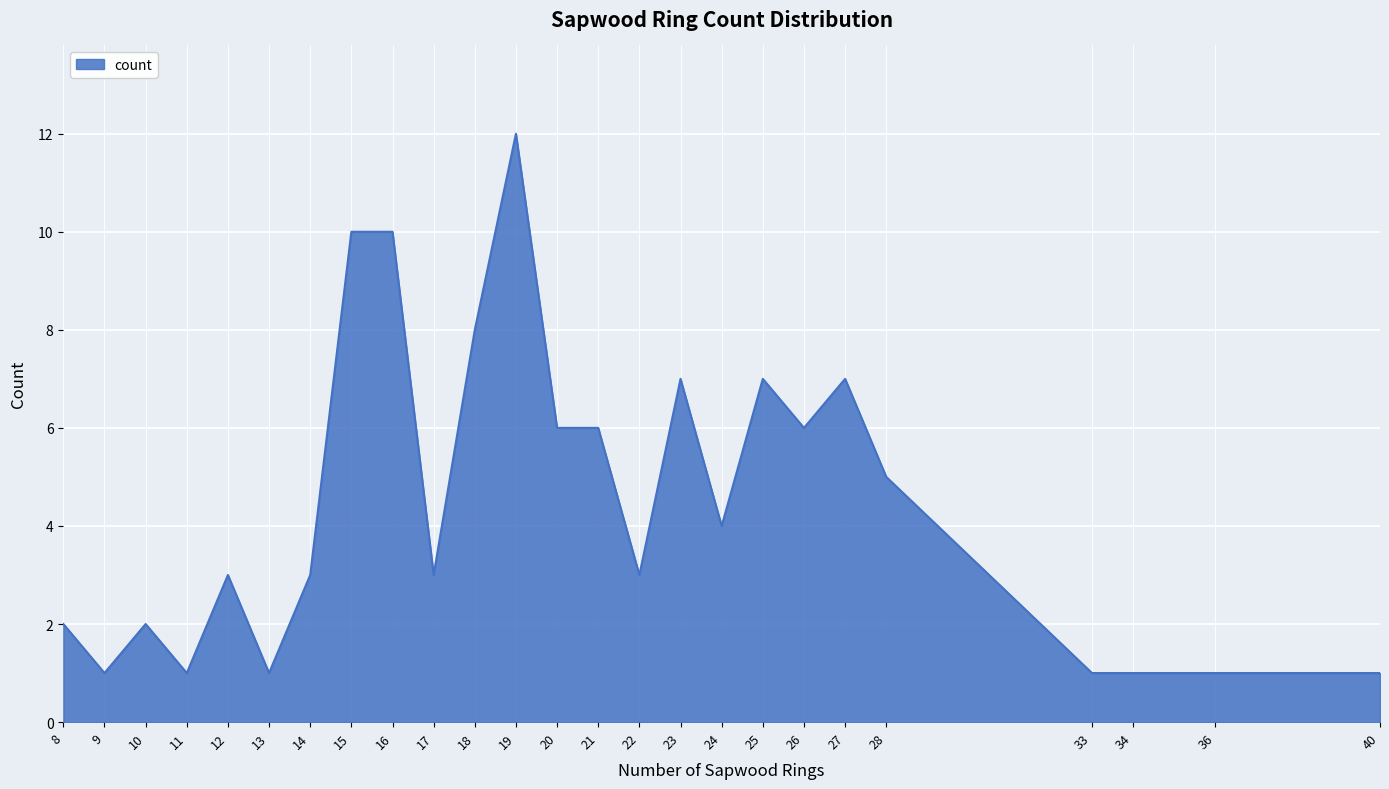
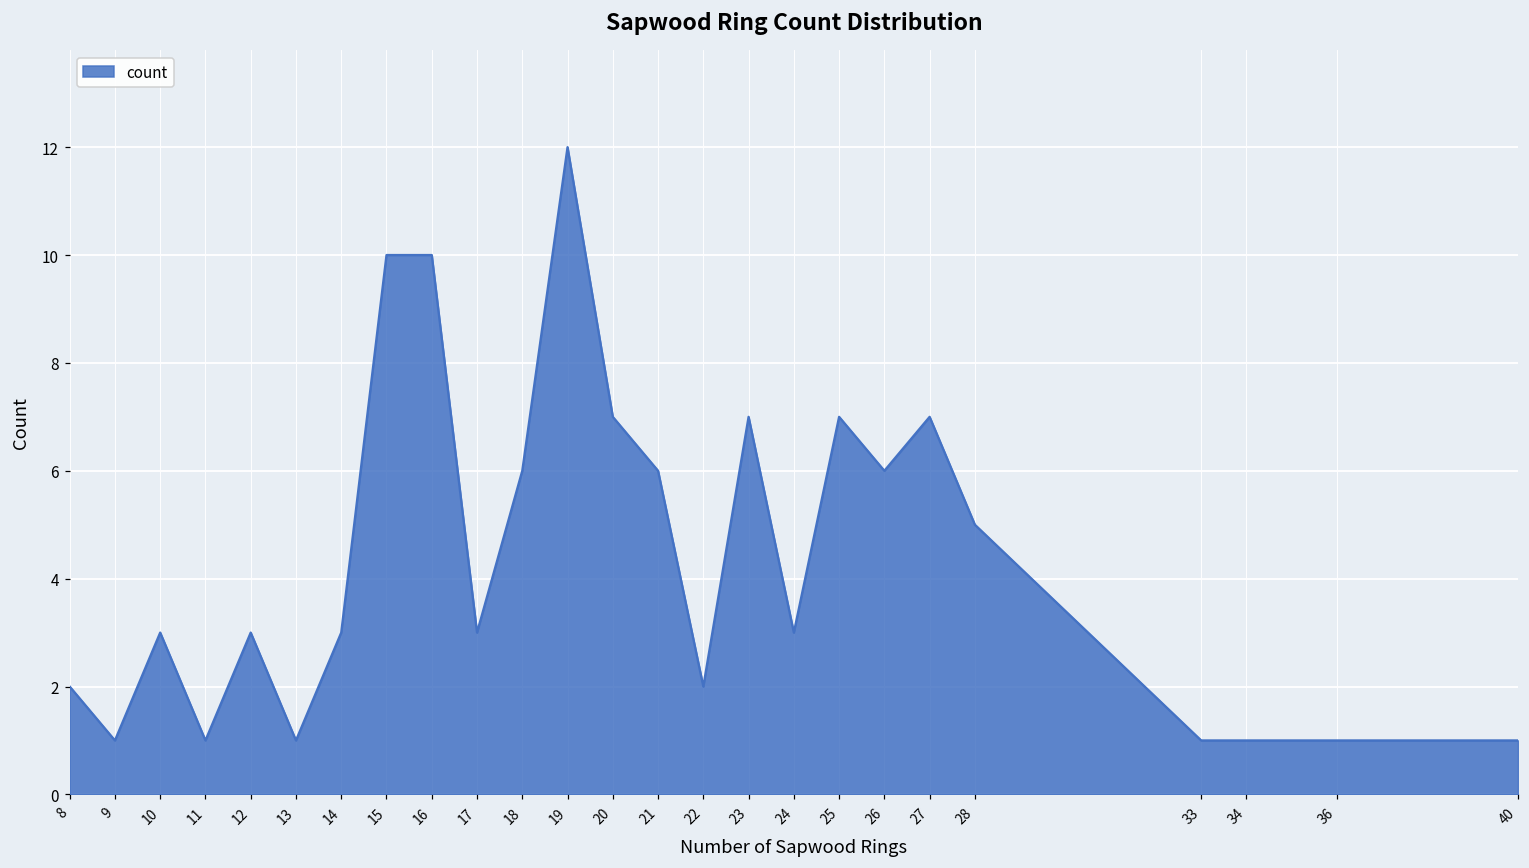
  {
    "8": 2,
    "9": 1,
-   "10": 2,
+   "10": 3,
    "11": 1,
    "12": 3,
    "13": 1,
    "14": 3,
    "15": 10,
    "16": 10,
    "17": 3,
-   "18": 8,
+   "18": 6,
    "19": 12,
-   "20": 6,
+   "20": 7,
    "21": 6,
-   "22": 3,
+   "22": 2,
    "23": 7,
-   "24": 4,
+   "24": 3,
    "25": 7,
    "26": 6,
    "27": 7,
    "28": 5,
    "33": 1,
    "34": 1,
    "36": 1,
    "40": 1
  }
